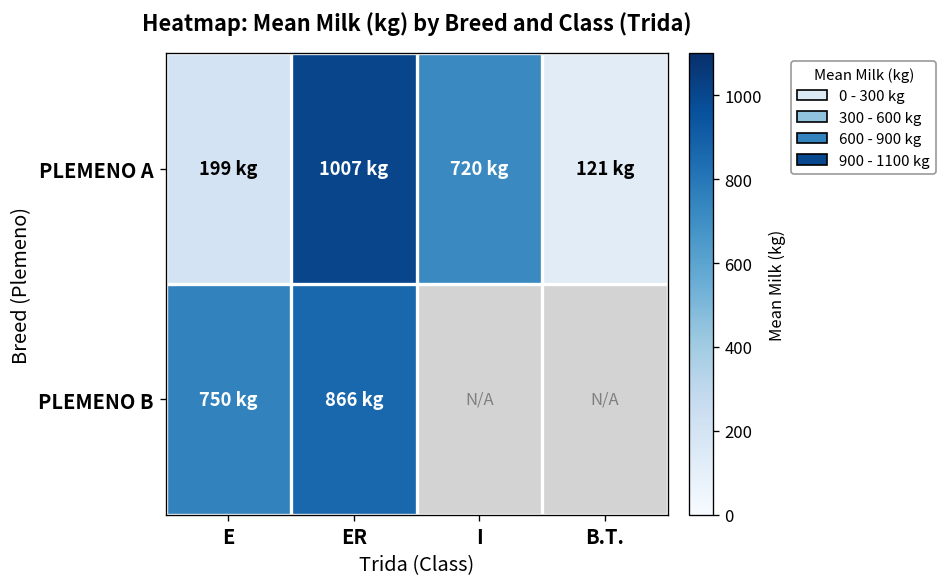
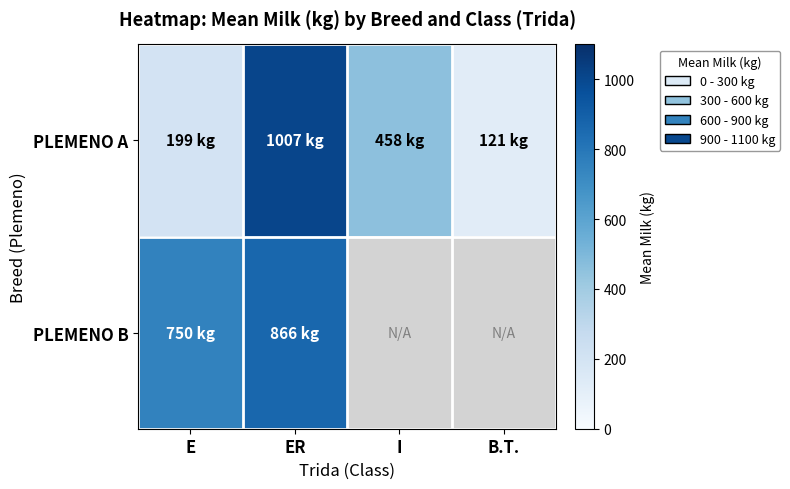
  {
    "PLEMENO A": {
      "E": 199,
      "ER": 1007,
-     "I": 720,
+     "I": 458,
      "B.T.": 121
    },
    "PLEMENO B": {
      "E": 750,
      "ER": 866
    }
  }
